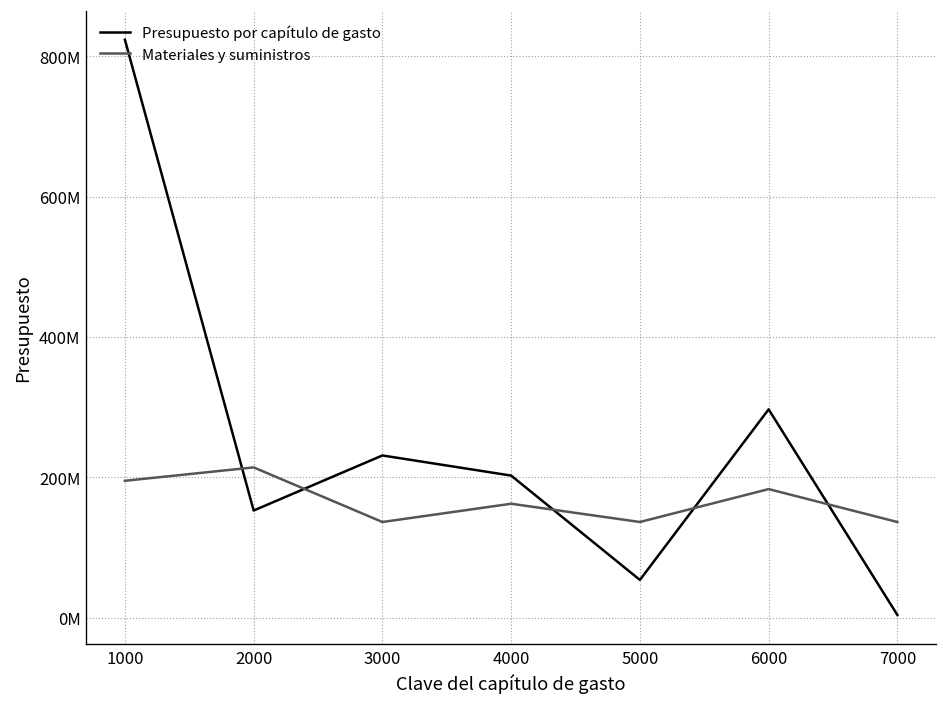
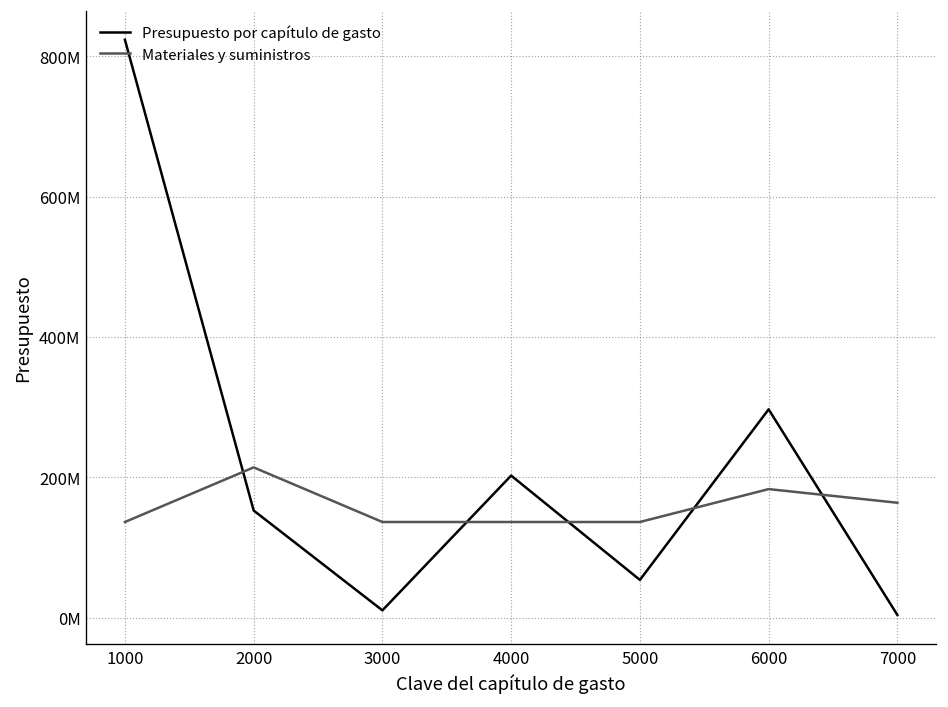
  {
    "Presupuesto por capítulo de gasto": {
      "1000": 820000000,
      "2000": 150000000,
-     "3000": 230000000,
+     "3000": 10000000,
      "4000": 200000000,
      "5000": 50000000,
      "6000": 300000000,
      "7000": 0
    },
    "Materiales y suministros": {
-     "1000": 200000000,
+     "1000": 140000000,
      "2000": 210000000,
      "3000": 140000000,
-     "4000": 160000000,
+     "4000": 140000000,
      "5000": 140000000,
      "6000": 180000000,
-     "7000": 140000000
+     "7000": 160000000
    }
  }
